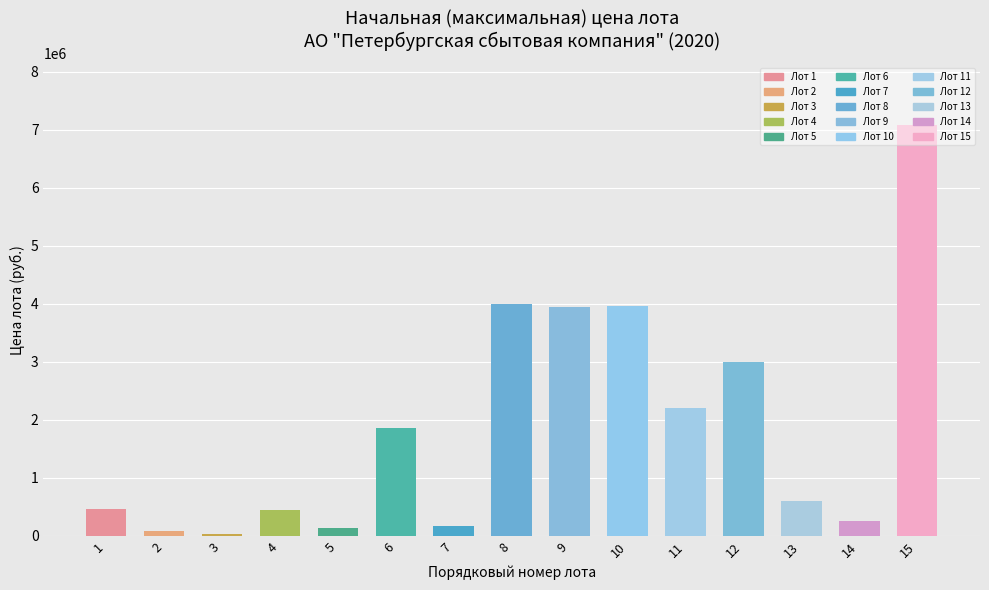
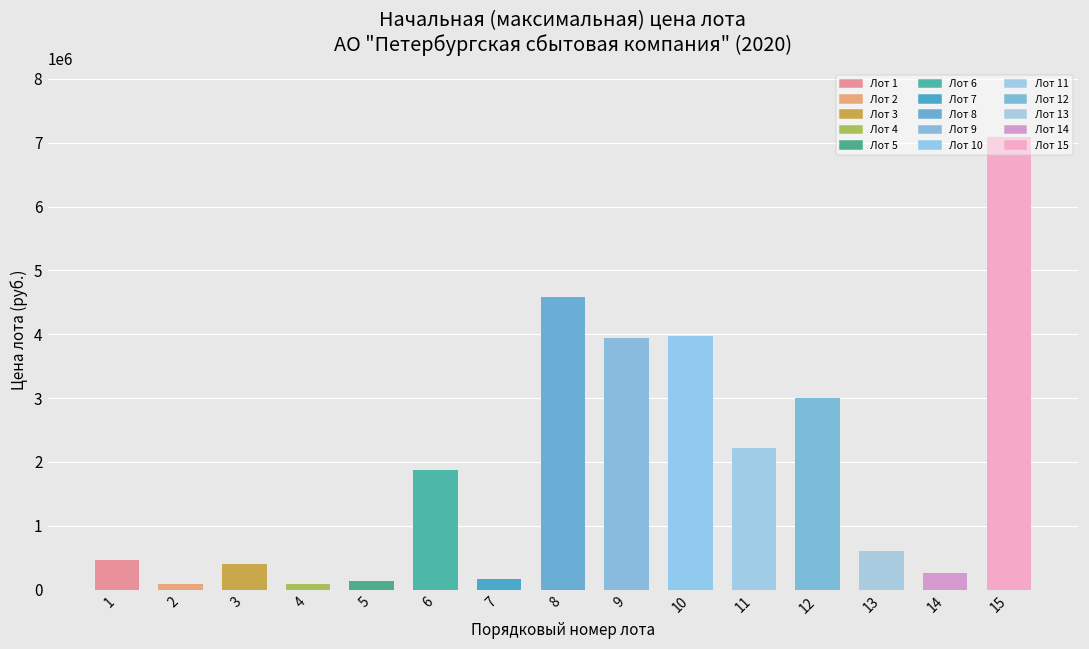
  {
    "1": 500000,
    "2": 100000,
-   "3": 0,
-   "4": 500000,
+   "3": 400000,
+   "4": 100000,
    "5": 100000,
    "6": 1900000,
    "7": 200000,
-   "8": 4000000,
+   "8": 4600000,
    "9": 3900000,
    "10": 4000000,
    "11": 2200000,
    "12": 3000000,
    "13": 600000,
    "14": 300000
  }
